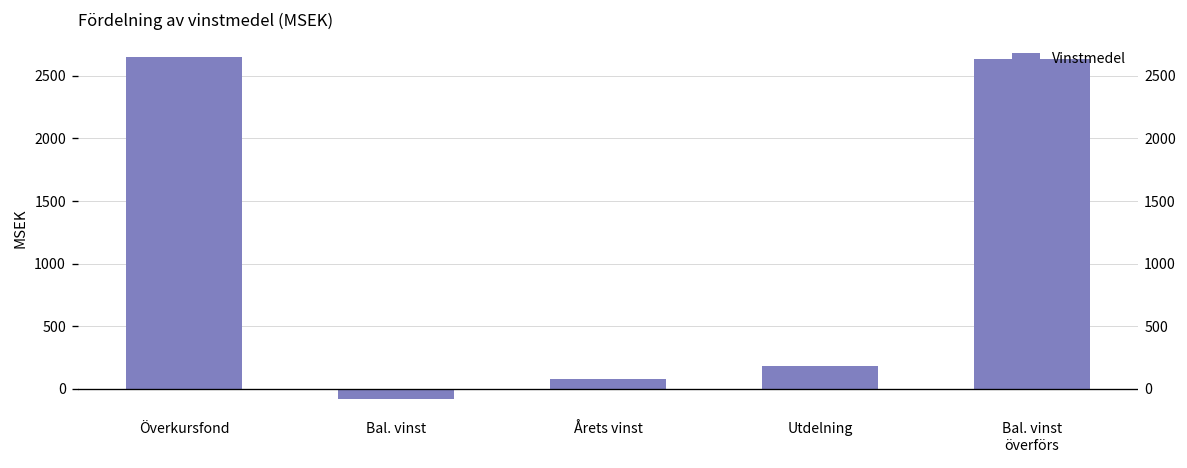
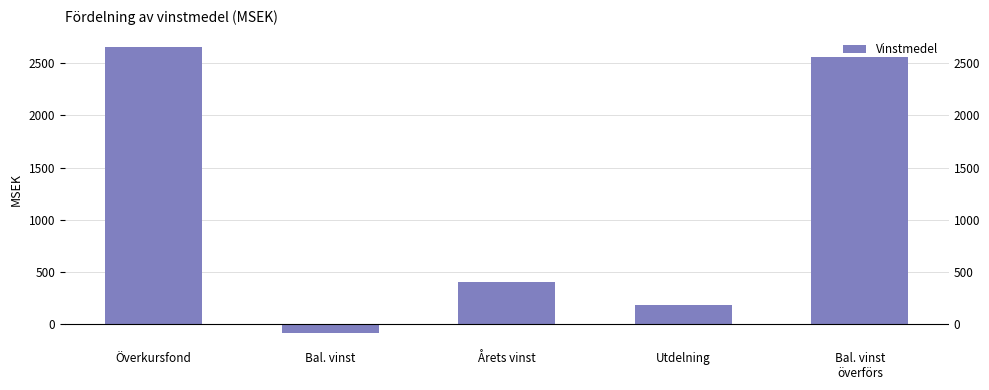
  {
    "Överkursfond": 2650,
    "Bal. vinst": -80,
-   "Årets vinst": 80,
+   "Årets vinst": 410,
    "Utdelning": 180,
-   "Bal. vinst överförs": 2640
+   "Bal. vinst överförs": 2560
  }
